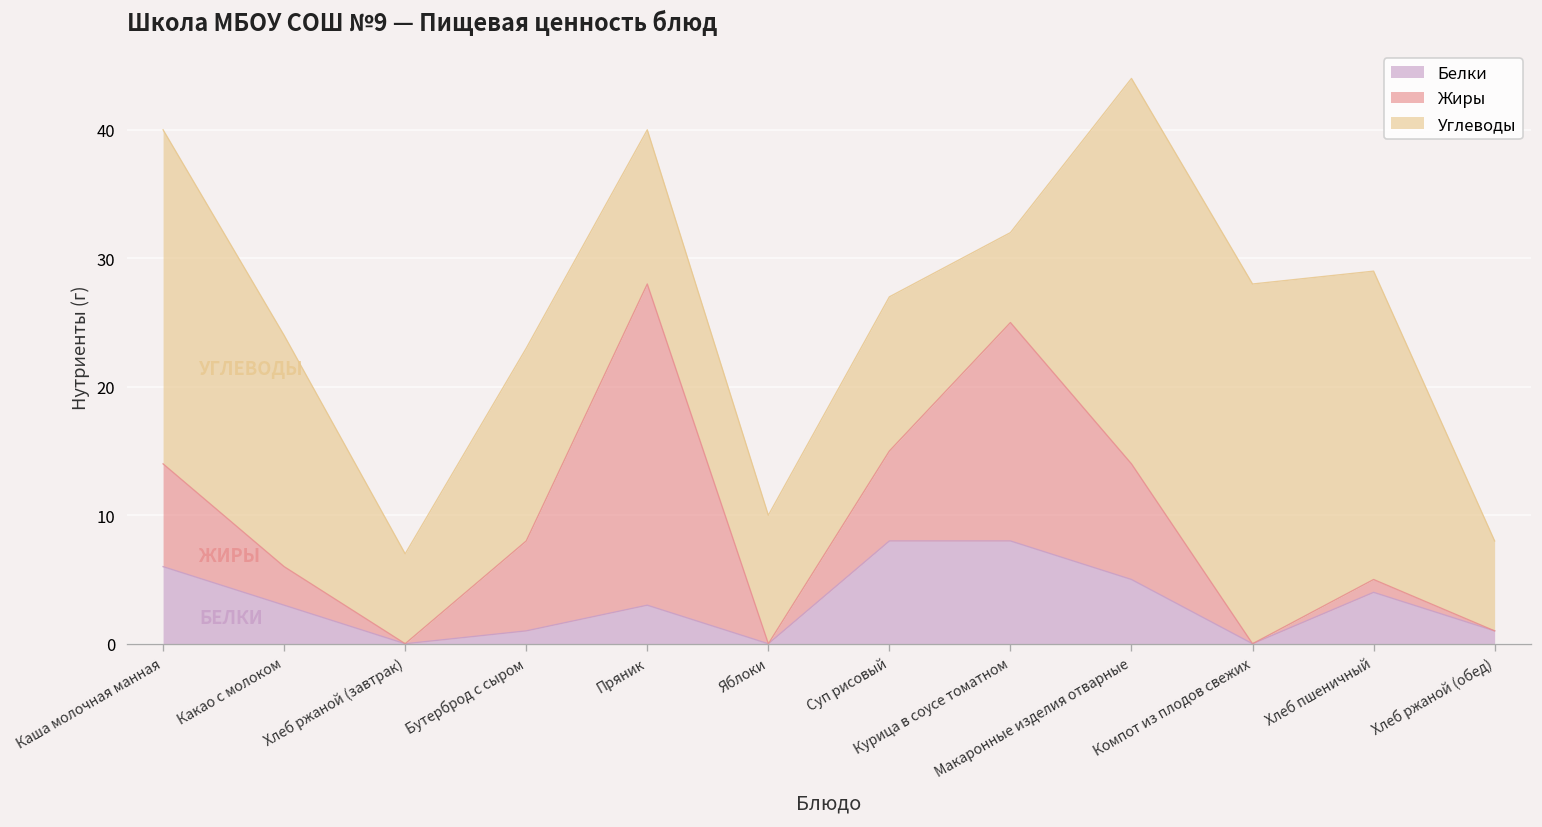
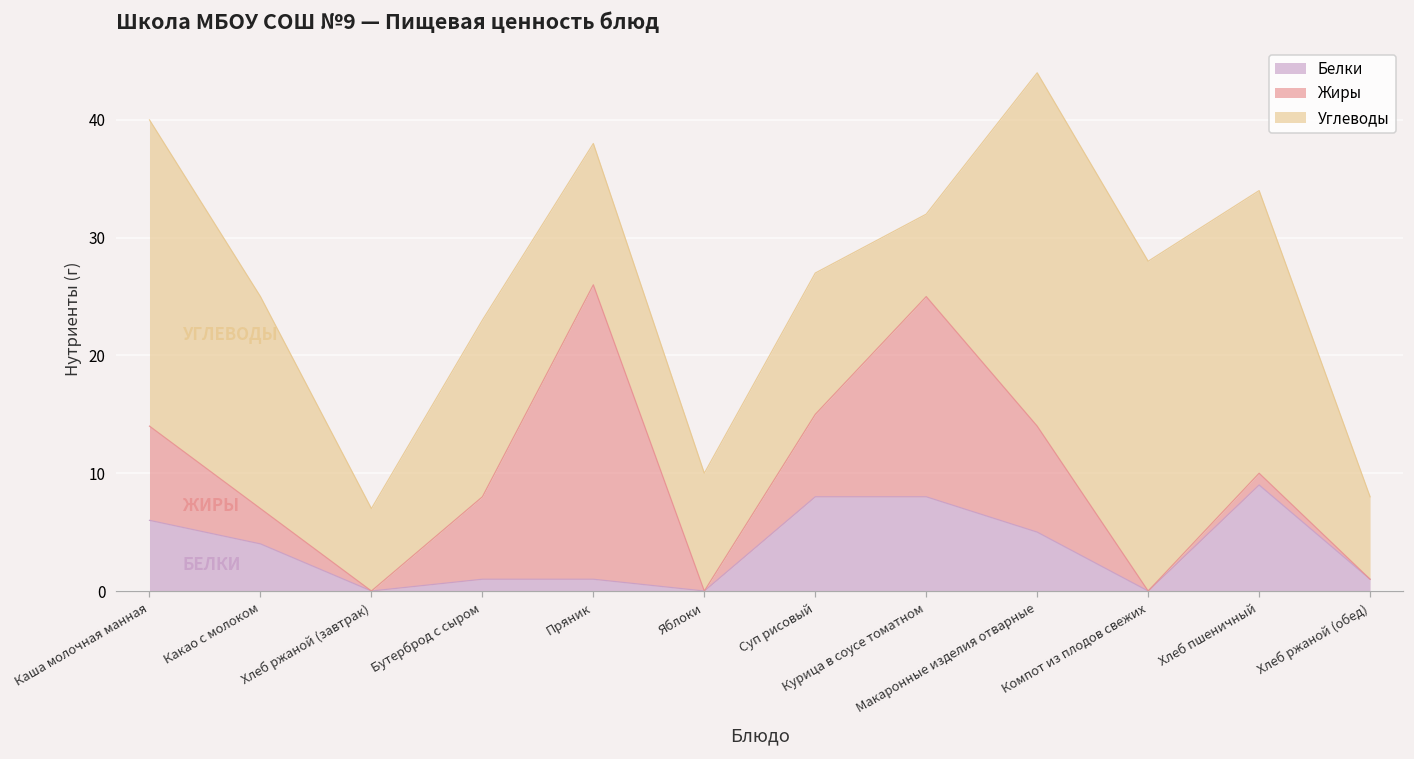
  {
    "Белки": {
      "Каша молочная манная": 6,
-     "Какао с молоком": 3,
+     "Какао с молоком": 4,
      "Бутерброд с сыром": 1,
-     "Пряник": 3,
+     "Пряник": 1,
      "Суп рисовый": 8,
      "Курица в соусе томатном": 8,
      "Макаронные изделия отварные": 5,
-     "Хлеб пшеничный": 4
+     "Хлеб пшеничный": 9
    }
  }
